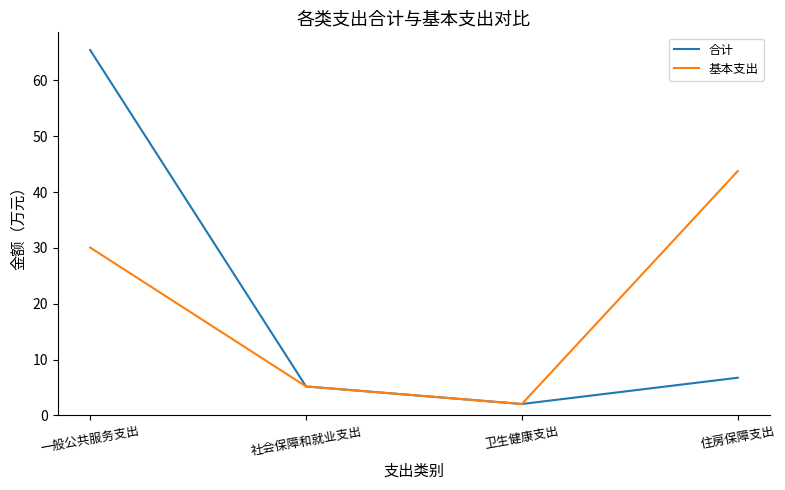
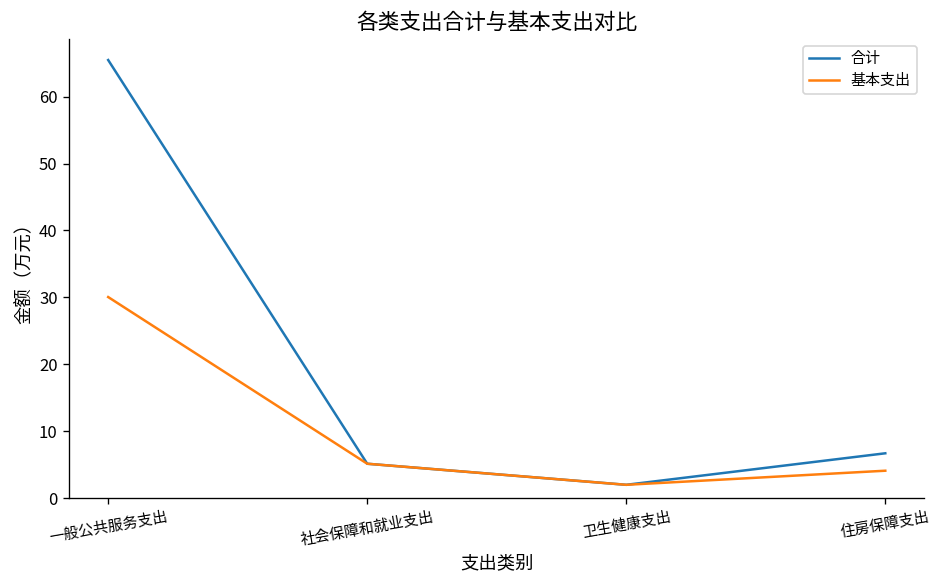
  {
    "合计": {
      "一般公共服务支出": 65,
      "住房保障支出": 7
    },
    "基本支出": {
      "一般公共服务支出": 30,
-     "住房保障支出": 44
+     "住房保障支出": 4
    }
  }
